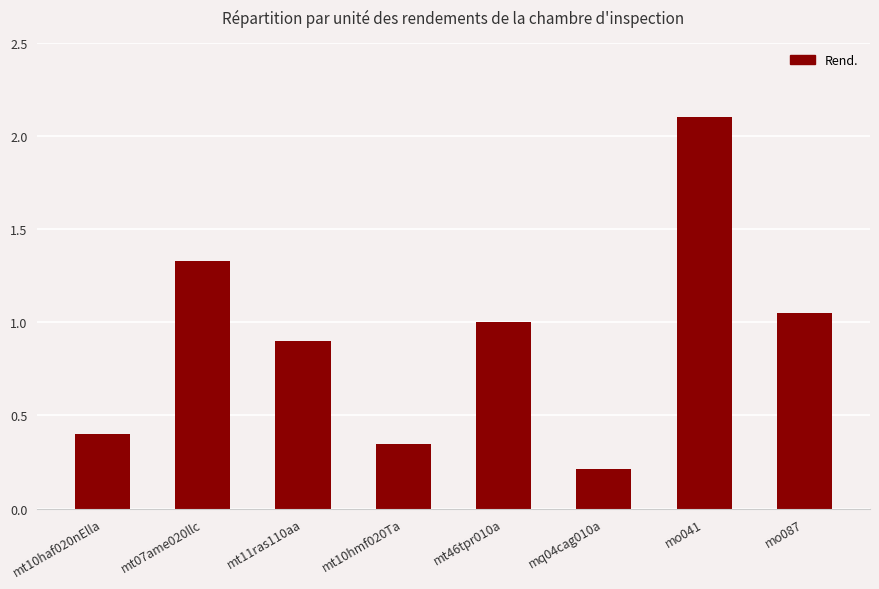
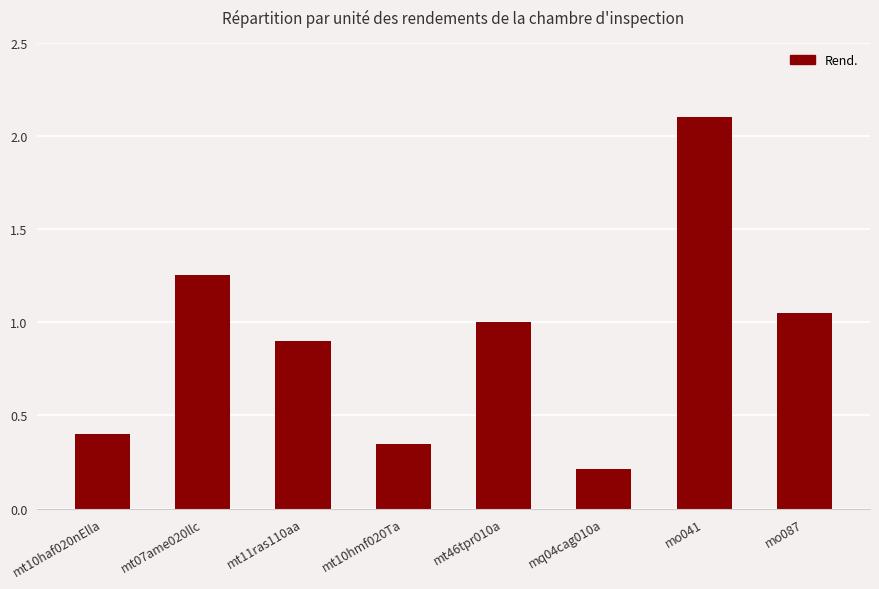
  {
    "mt10haf020nElla": 0.40,
-   "mt07ame020llc": 1.33,
+   "mt07ame020llc": 1.26,
    "mt11ras110aa": 0.90,
    "mt10hmf020Ta": 0.35,
    "mt46tpr010a": 1.00,
    "mq04cag010a": 0.21,
    "mo041": 2.10,
    "mo087": 1.05
  }
